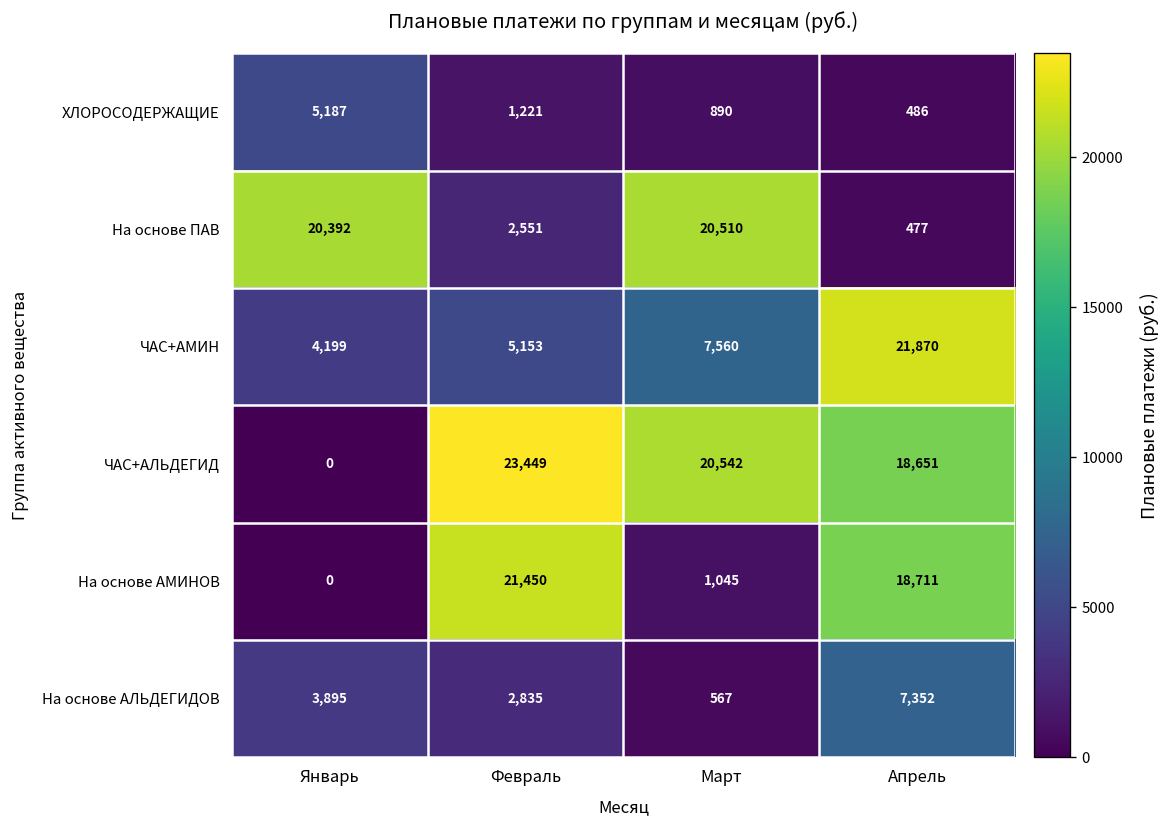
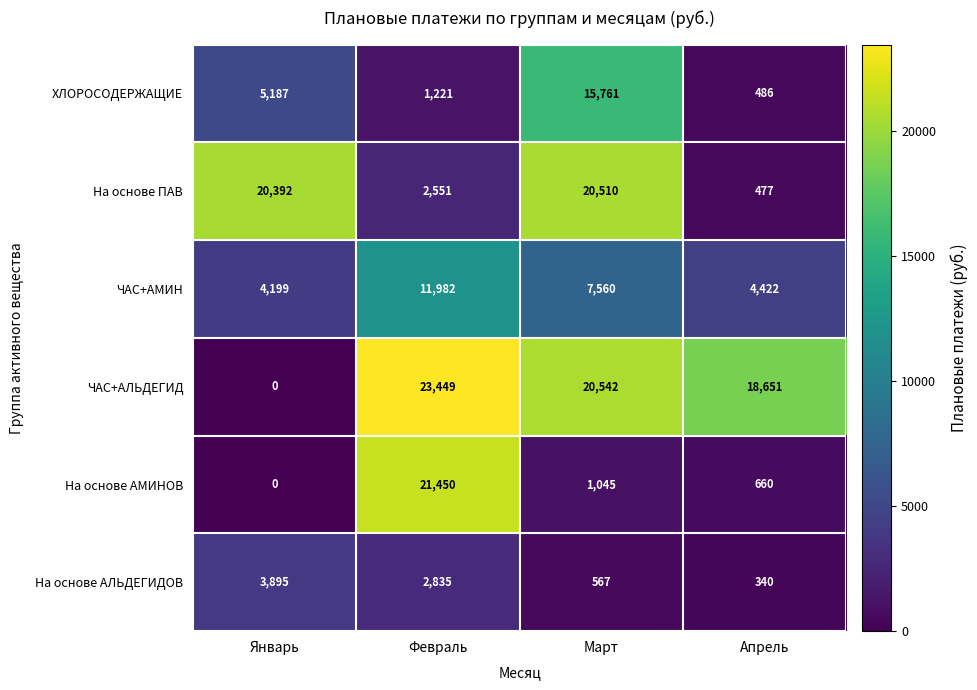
  {
    "ХЛОРОСОДЕРЖАЩИЕ": {
      "Январь": "5,187",
      "Февраль": "1,221",
-     "Март": "890",
+     "Март": "15,761",
      "Апрель": "486"
    },
    "На основе ПАВ": {
      "Январь": "20,392",
      "Февраль": "2,551",
      "Март": "20,510",
      "Апрель": "477"
    },
    "ЧАС+АМИН": {
      "Январь": "4,199",
-     "Февраль": "5,153",
+     "Февраль": "11,982",
      "Март": "7,560",
-     "Апрель": "21,870"
+     "Апрель": "4,422"
    },
    "ЧАС+АЛЬДЕГИД": {
      "Январь": "0",
      "Февраль": "23,449",
      "Март": "20,542",
      "Апрель": "18,651"
    },
    "На основе АМИНОВ": {
      "Январь": "0",
      "Февраль": "21,450",
      "Март": "1,045",
-     "Апрель": "18,711"
+     "Апрель": "660"
    },
    "На основе АЛЬДЕГИДОВ": {
      "Январь": "3,895",
      "Февраль": "2,835",
      "Март": "567",
-     "Апрель": "7,352"
+     "Апрель": "340"
    }
  }
